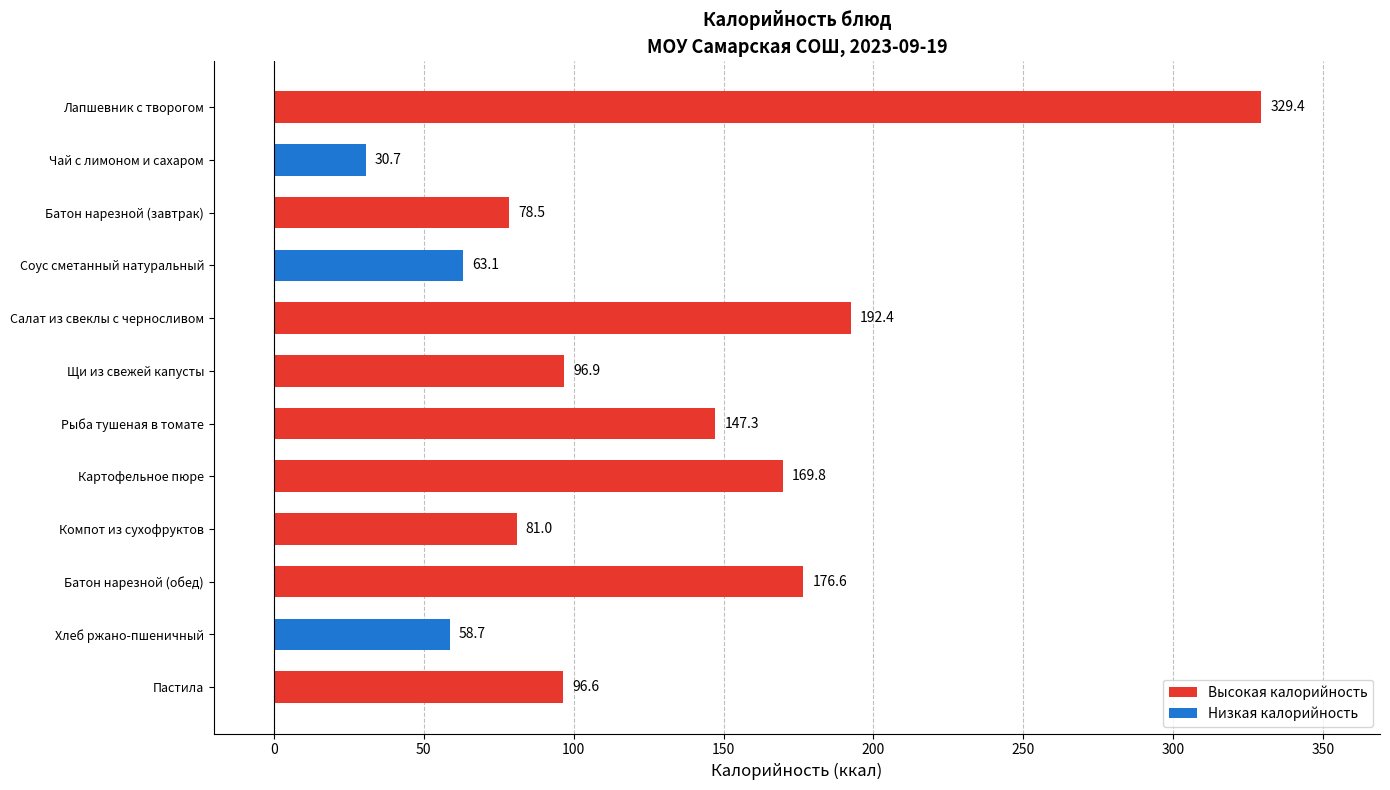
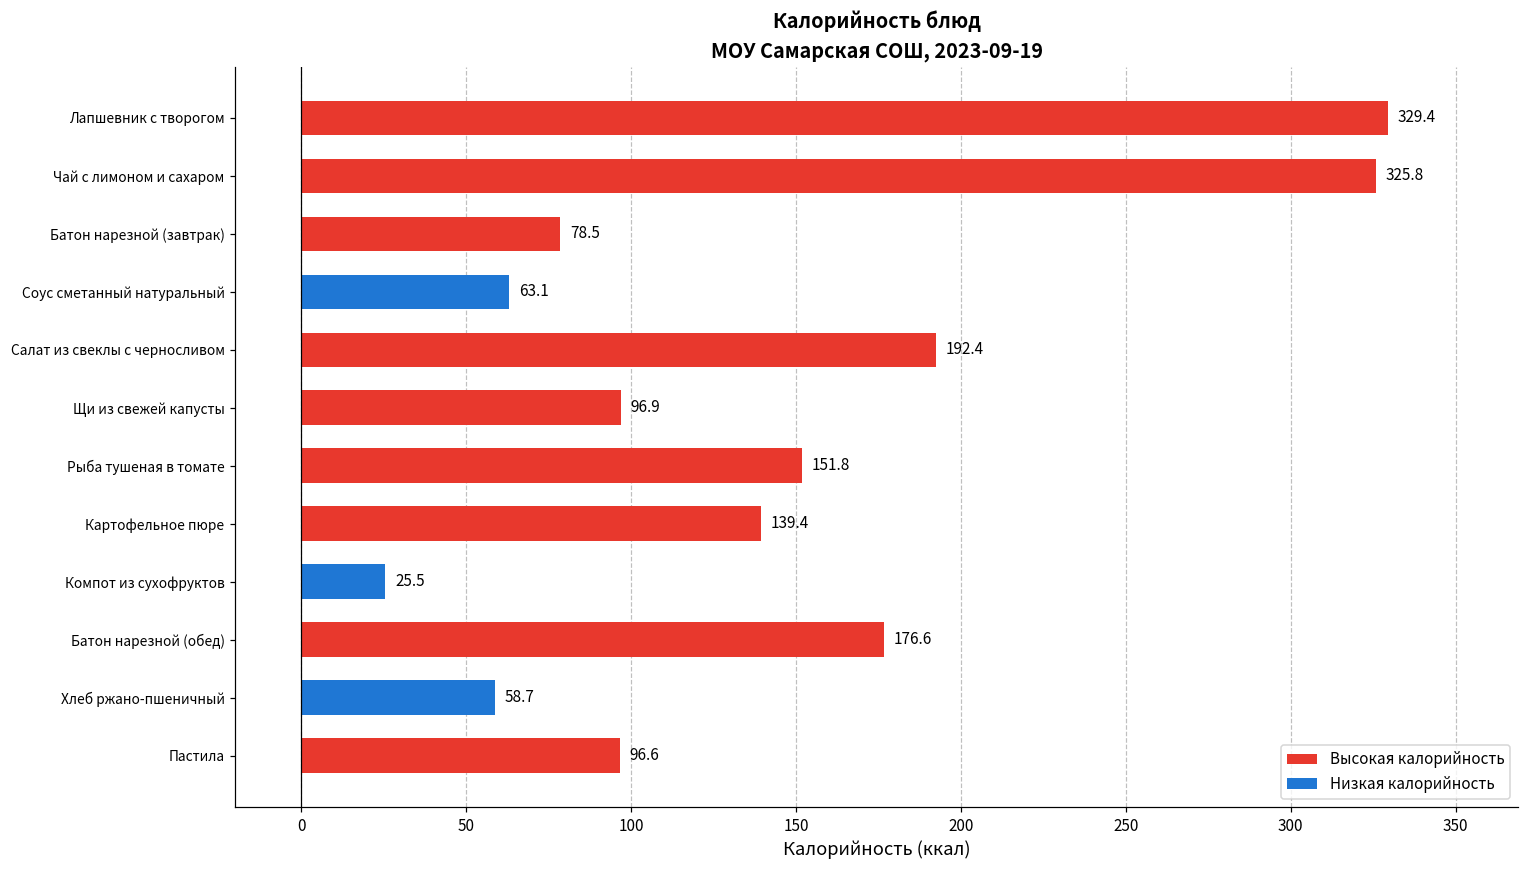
  {
    "Лапшевник с творогом": 329.4,
-   "Чай с лимоном и сахаром": 30.7,
+   "Чай с лимоном и сахаром": 325.8,
    "Батон нарезной (завтрак)": 78.5,
    "Соус сметанный натуральный": 63.1,
    "Салат из свеклы с черносливом": 192.4,
    "Щи из свежей капусты": 96.9,
-   "Рыба тушеная в томате": 147.3,
-   "Картофельное пюре": 169.8,
-   "Компот из сухофруктов": 81.0,
+   "Рыба тушеная в томате": 151.8,
+   "Картофельное пюре": 139.4,
+   "Компот из сухофруктов": 25.5,
    "Батон нарезной (обед)": 176.6,
    "Хлеб ржано-пшеничный": 58.7,
    "Пастила": 96.6
  }
